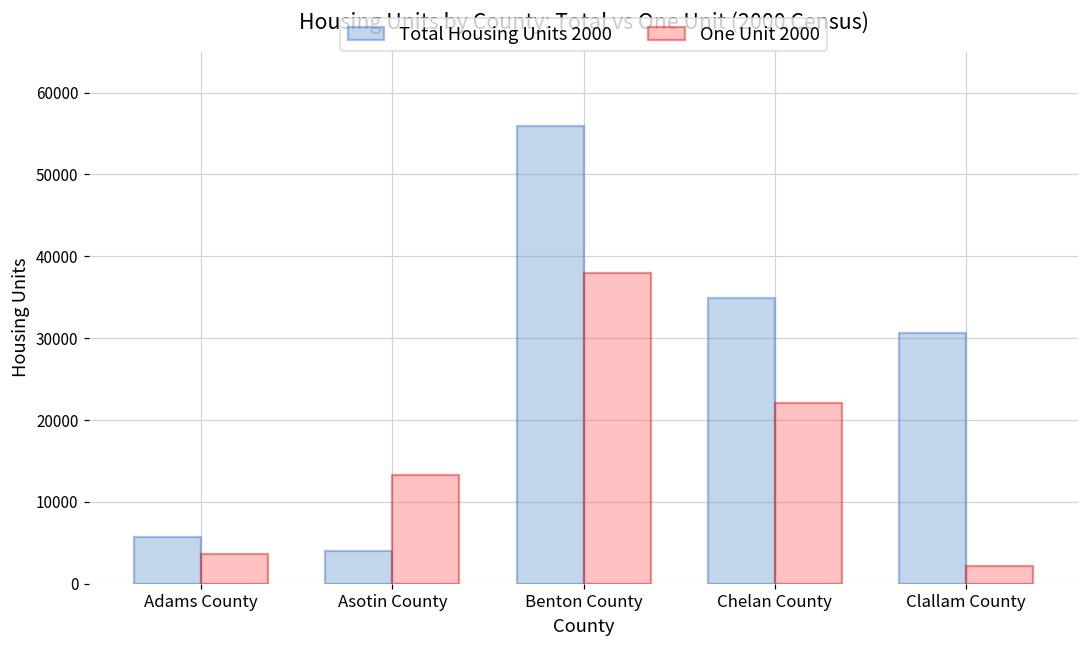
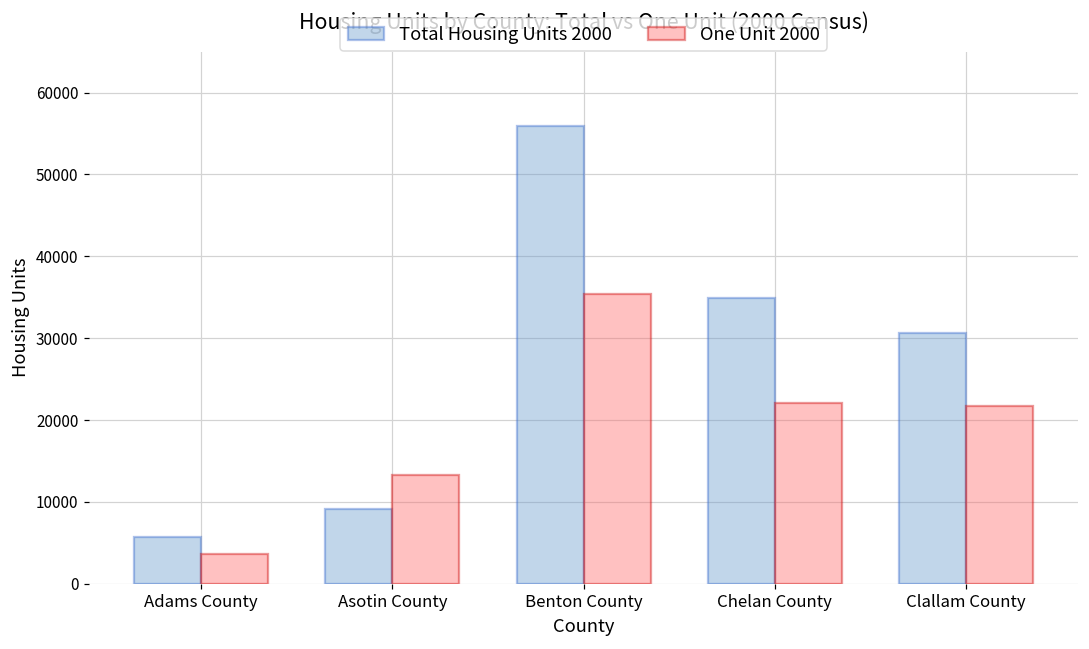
  {
    "Total Housing Units 2000": {
      "Adams County": 6000,
-     "Asotin County": 4000,
+     "Asotin County": 9000,
      "Benton County": 56000,
      "Chelan County": 35000,
      "Clallam County": 31000
    },
    "One Unit 2000": {
      "Adams County": 4000,
      "Asotin County": 13000,
-     "Benton County": 38000,
+     "Benton County": 35000,
      "Chelan County": 22000,
-     "Clallam County": 2000
+     "Clallam County": 22000
    }
  }
